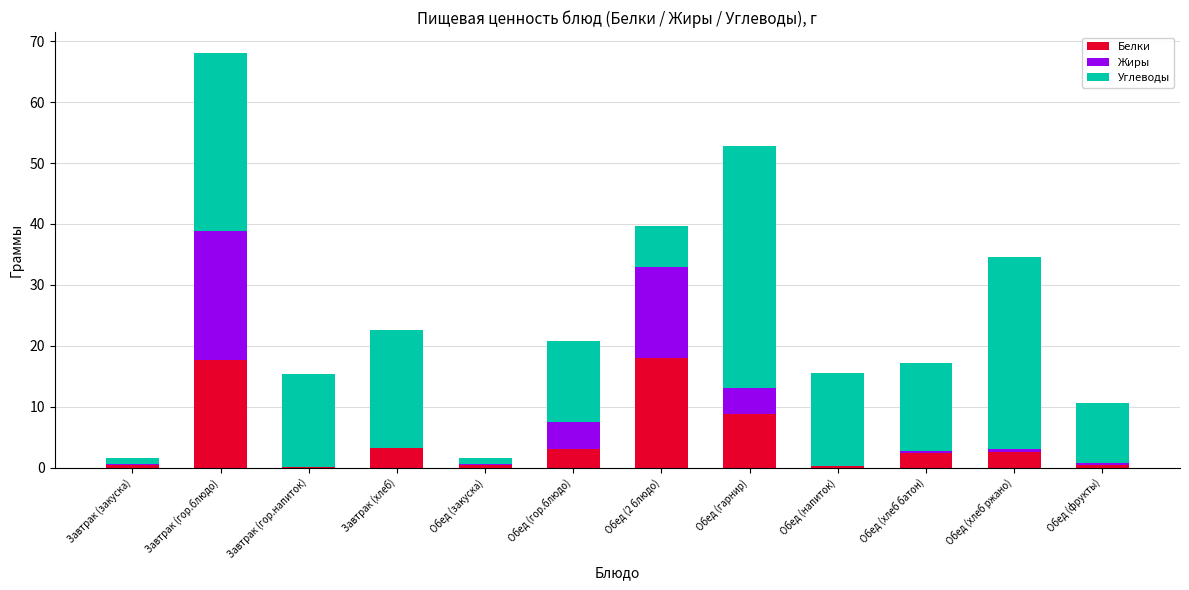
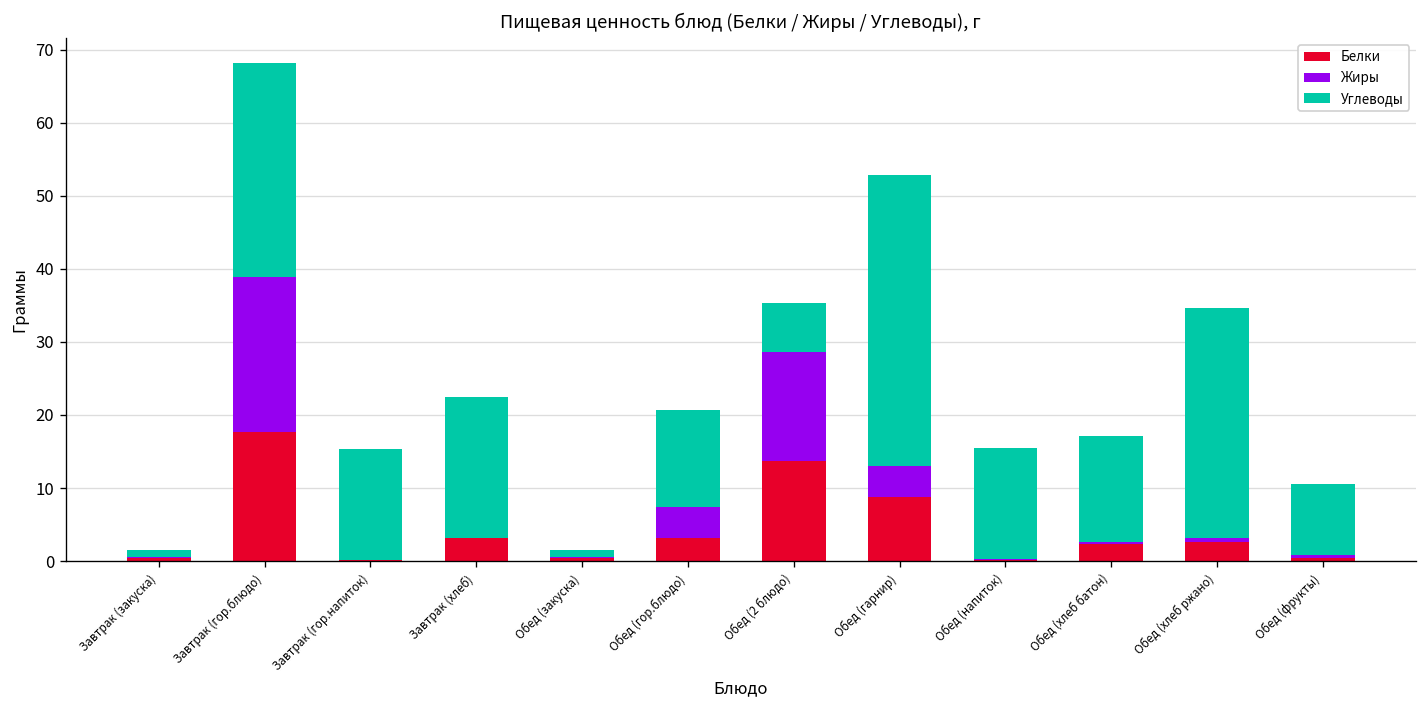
  {
    "Белки": {
      "Завтрак (закуска)": 0,
      "Завтрак (гор.блюдо)": 18,
      "Завтрак (хлеб)": 3,
      "Обед (закуска)": 0,
      "Обед (гор.блюдо)": 3,
-     "Обед (2 блюдо)": 18,
+     "Обед (2 блюдо)": 14,
      "Обед (гарнир)": 9,
      "Обед (хлеб батон)": 2,
      "Обед (хлеб ржано)": 3
    },
    "Жиры": {
      "Завтрак (гор.блюдо)": 21,
      "Обед (гор.блюдо)": 4,
      "Обед (2 блюдо)": 15,
      "Обед (гарнир)": 4,
      "Обед (хлеб ржано)": 0
    },
    "Углеводы": {
      "Завтрак (закуска)": 1,
      "Завтрак (гор.блюдо)": 29,
      "Завтрак (гор.напиток)": 15,
      "Завтрак (хлеб)": 19,
      "Обед (закуска)": 1,
      "Обед (гор.блюдо)": 13,
      "Обед (2 блюдо)": 7,
      "Обед (гарнир)": 40,
      "Обед (напиток)": 15,
      "Обед (хлеб батон)": 14,
      "Обед (хлеб ржано)": 31,
      "Обед (фрукты)": 10
    }
  }
